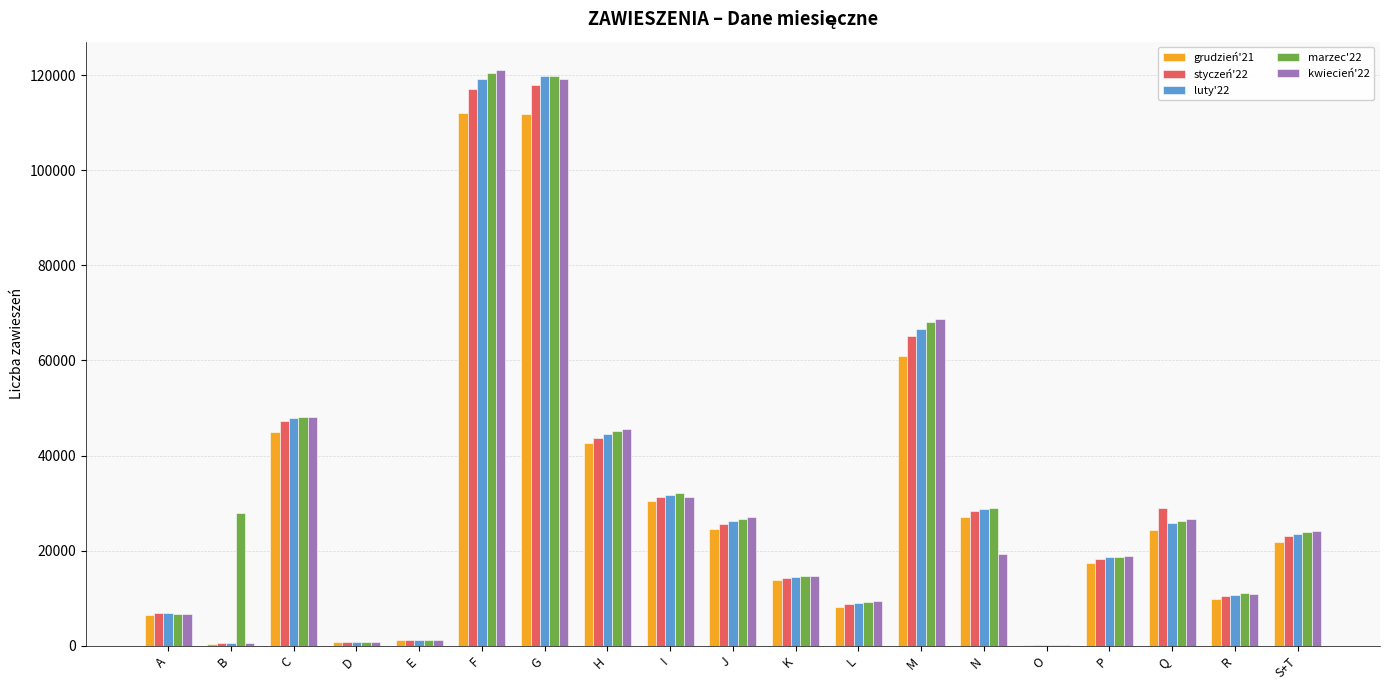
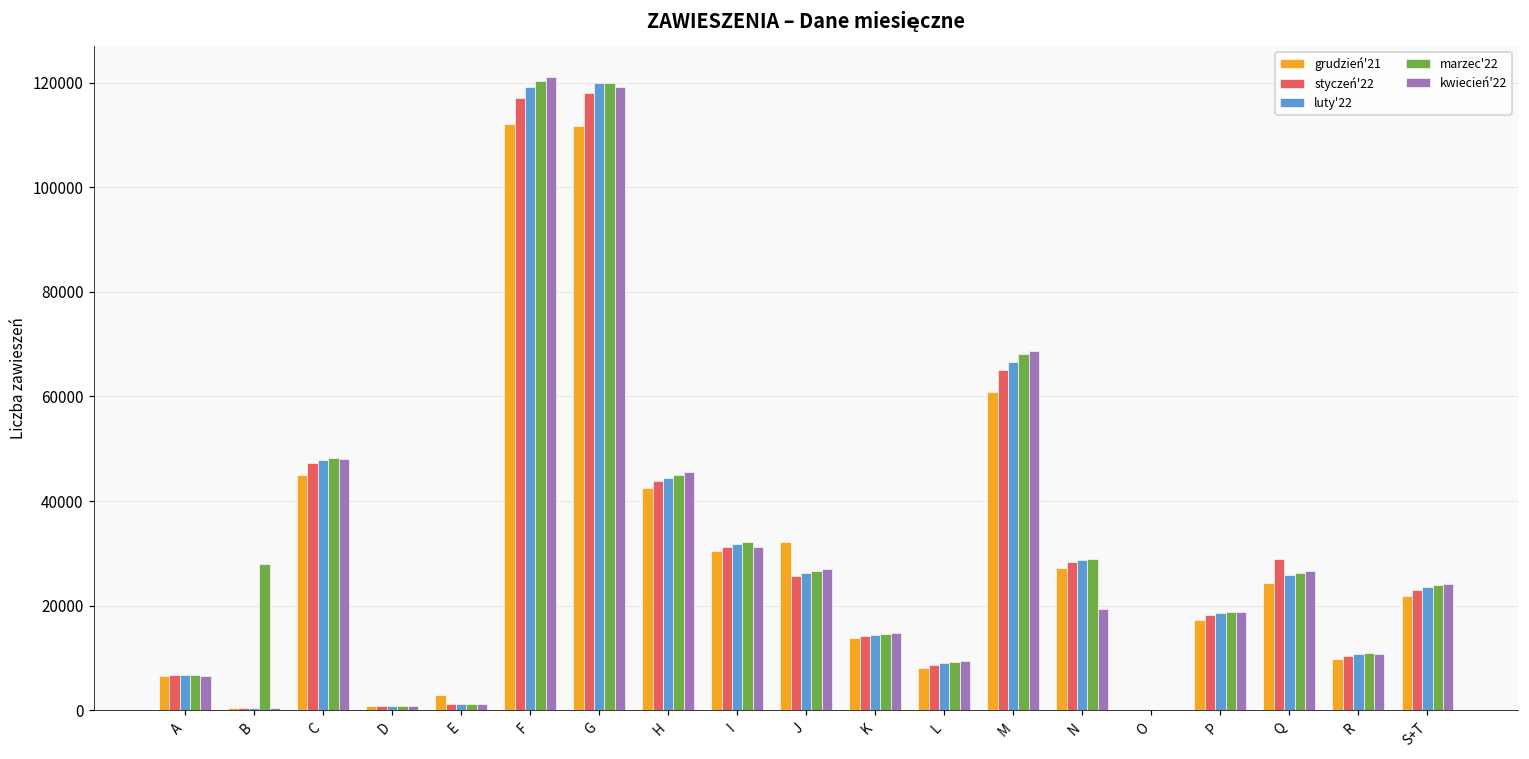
  {
    "grudzień'21": {
      "A": 7000,
      "C": 45000,
      "D": 1000,
-     "E": 1000,
+     "E": 3000,
      "F": 112000,
      "G": 112000,
      "H": 43000,
      "I": 31000,
-     "J": 24000,
+     "J": 32000,
      "K": 14000,
      "L": 8000,
      "M": 61000,
      "N": 27000,
      "P": 17000,
      "Q": 24000,
      "R": 10000,
      "S+T": 22000
    },
    "styczeń'22": {
      "A": 7000,
      "C": 47000,
      "D": 1000,
      "E": 1000,
      "F": 117000,
      "G": 118000,
      "H": 44000,
      "I": 31000,
      "J": 26000,
      "K": 14000,
      "L": 9000,
      "M": 65000,
      "N": 28000,
      "P": 18000,
      "Q": 29000,
      "R": 10000,
      "S+T": 23000
    },
    "luty'22": {
      "A": 7000,
      "C": 48000,
      "D": 1000,
      "E": 1000,
      "F": 119000,
      "G": 120000,
      "H": 44000,
      "I": 32000,
      "J": 26000,
      "K": 14000,
      "L": 9000,
      "M": 67000,
      "N": 29000,
      "P": 19000,
      "Q": 26000,
      "R": 11000,
      "S+T": 24000
    },
    "marzec'22": {
      "A": 7000,
      "B": 28000,
      "C": 48000,
      "D": 1000,
      "E": 1000,
      "F": 120000,
      "G": 120000,
      "H": 45000,
      "I": 32000,
      "J": 27000,
      "K": 15000,
      "L": 9000,
      "M": 68000,
      "N": 29000,
      "P": 19000,
      "Q": 26000,
      "R": 11000,
      "S+T": 24000
    },
    "kwiecień'22": {
      "A": 7000,
      "C": 48000,
      "D": 1000,
      "E": 1000,
      "F": 121000,
      "G": 119000,
      "H": 45000,
      "I": 31000,
      "J": 27000,
      "K": 15000,
      "L": 9000,
      "M": 69000,
      "N": 19000,
      "P": 19000,
      "Q": 27000,
      "R": 11000,
      "S+T": 24000
    }
  }
